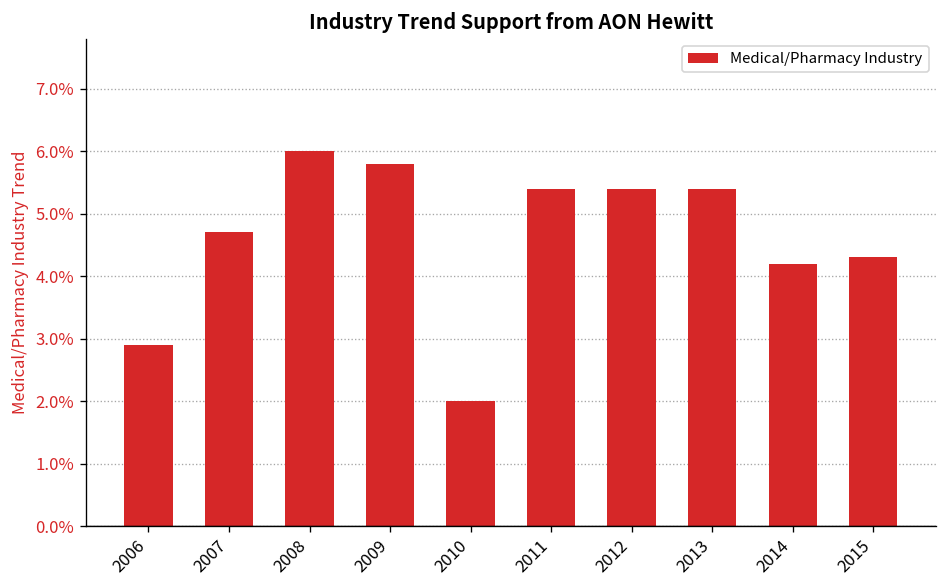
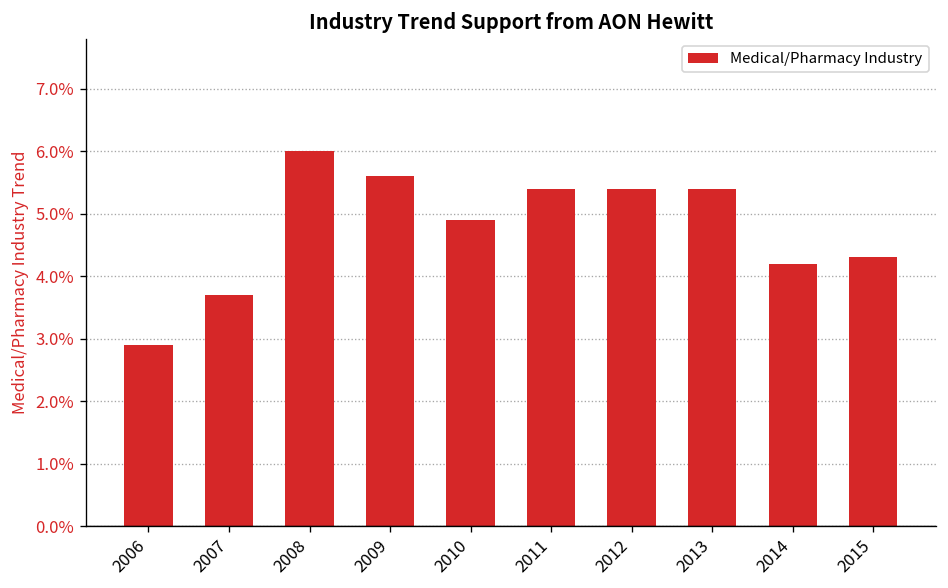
  {
    "2006": "2.9%",
-   "2007": "4.7%",
+   "2007": "3.7%",
    "2008": "6.0%",
-   "2009": "5.8%",
-   "2010": "2.0%",
+   "2009": "5.6%",
+   "2010": "4.9%",
    "2011": "5.4%",
    "2012": "5.4%",
    "2013": "5.4%",
    "2014": "4.2%",
    "2015": "4.3%"
  }
